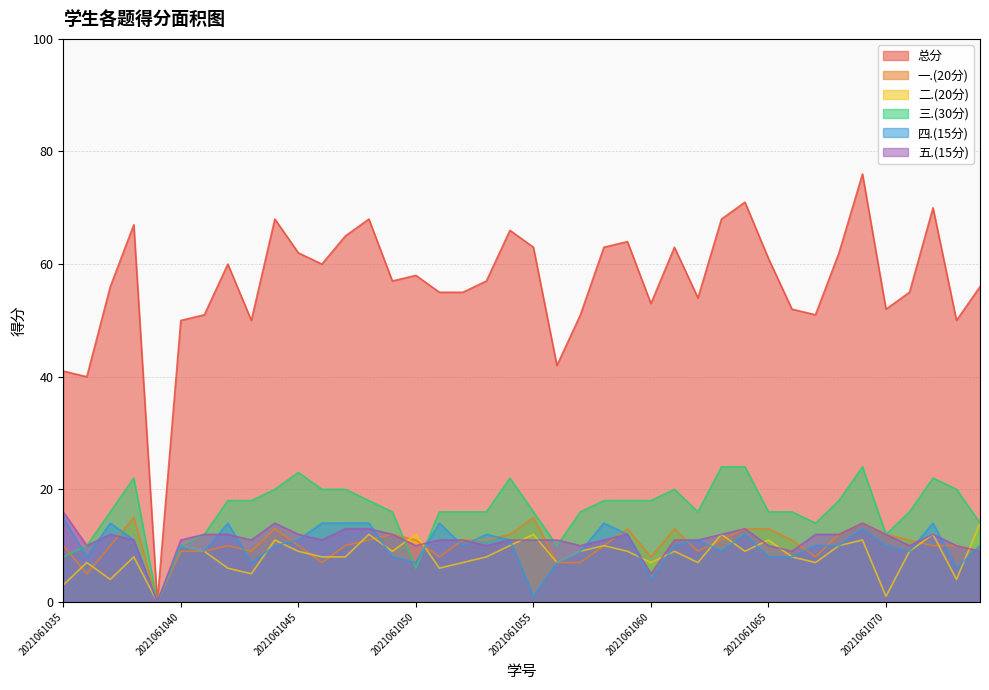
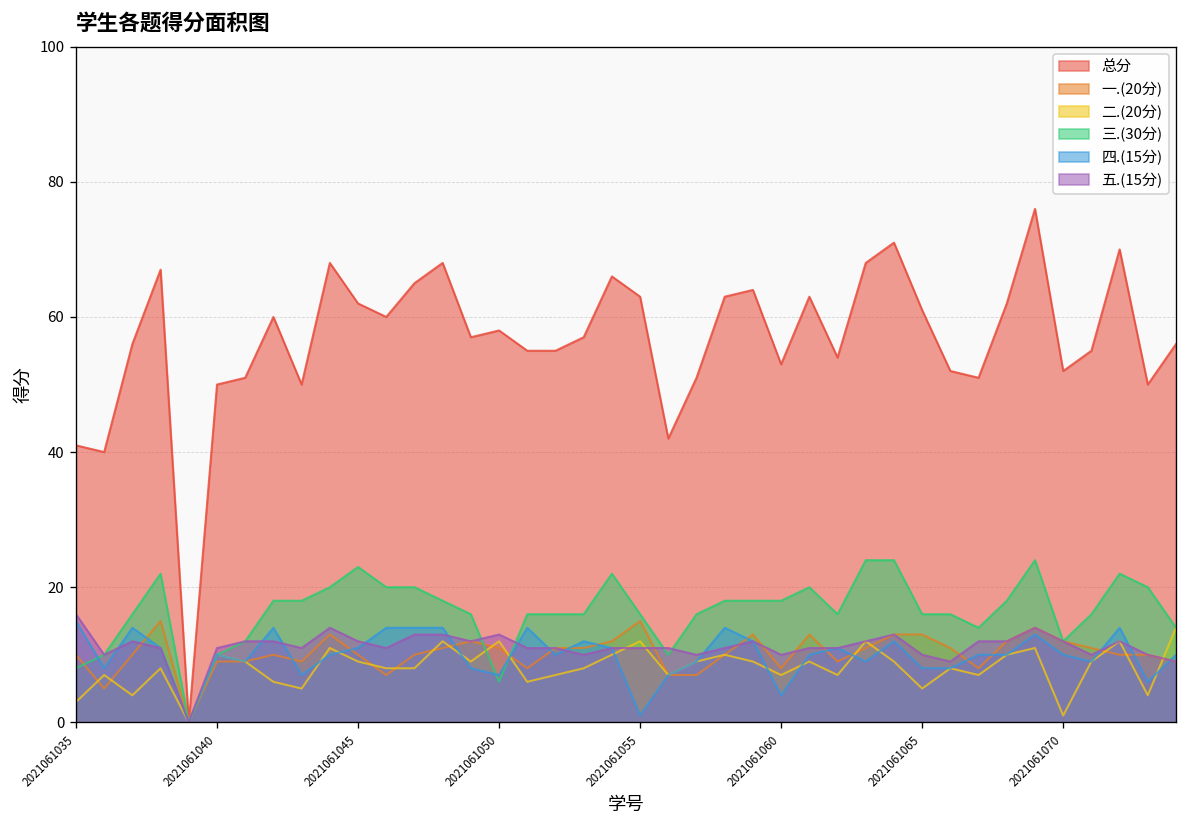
  {
    "二.(20分)": {
      "2021061035": 3,
      "2021061045": 9,
      "2021061050": 12,
      "2021061055": 12,
      "2021061060": 7,
-     "2021061065": 11,
+     "2021061065": 5,
      "2021061070": 1
    },
    "三.(30分)": {
      "2021061035": 8,
      "2021061045": 23,
      "2021061050": 6,
      "2021061055": 16,
      "2021061060": 18,
      "2021061065": 16
    },
    "四.(15分)": {
      "2021061035": 15,
      "2021061045": 11,
      "2021061050": 7,
      "2021061055": 1,
      "2021061060": 4,
      "2021061065": 8,
      "2021061070": 10
    },
    "五.(15分)": {
      "2021061035": 16,
      "2021061040": 11,
      "2021061045": 12,
-     "2021061050": 10,
+     "2021061050": 13,
      "2021061055": 11,
-     "2021061060": 5,
+     "2021061060": 10,
      "2021061065": 10
    }
  }
